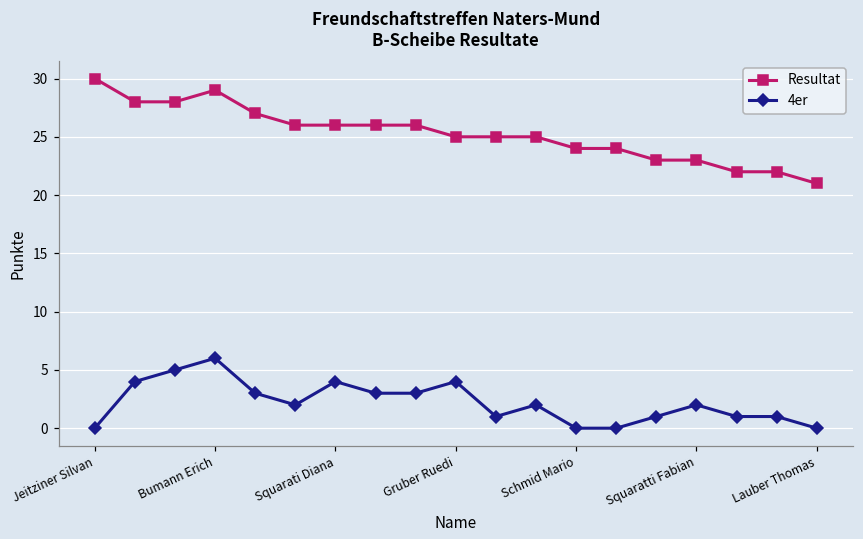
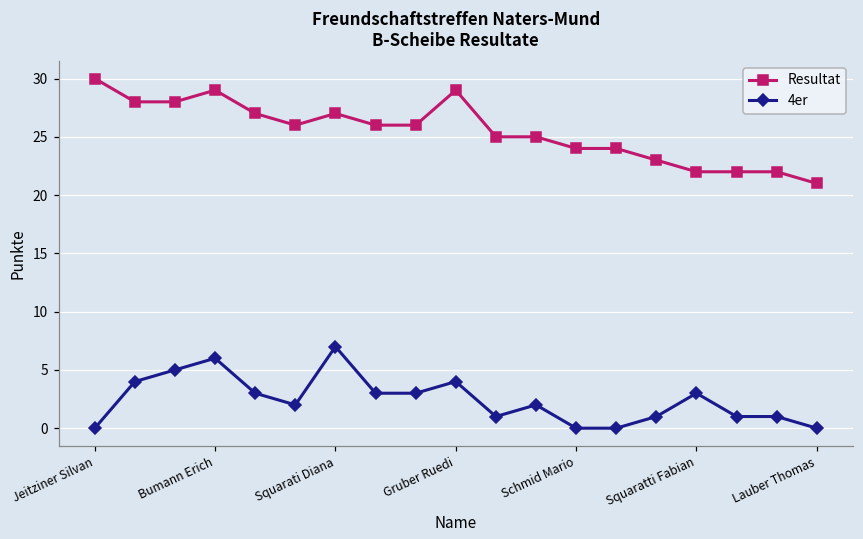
  {
    "Resultat": {
      "Jeitziner Silvan": 30,
      "Bumann Erich": 29,
-     "Squarati Diana": 26,
-     "Gruber Ruedi": 25,
+     "Squarati Diana": 27,
+     "Gruber Ruedi": 29,
      "Schmid Mario": 24,
-     "Squaratti Fabian": 23,
+     "Squaratti Fabian": 22,
      "Lauber Thomas": 21
    },
    "4er": {
      "Jeitziner Silvan": 0,
      "Bumann Erich": 6,
-     "Squarati Diana": 4,
+     "Squarati Diana": 7,
      "Gruber Ruedi": 4,
      "Schmid Mario": 0,
-     "Squaratti Fabian": 2,
+     "Squaratti Fabian": 3,
      "Lauber Thomas": 0
    }
  }
